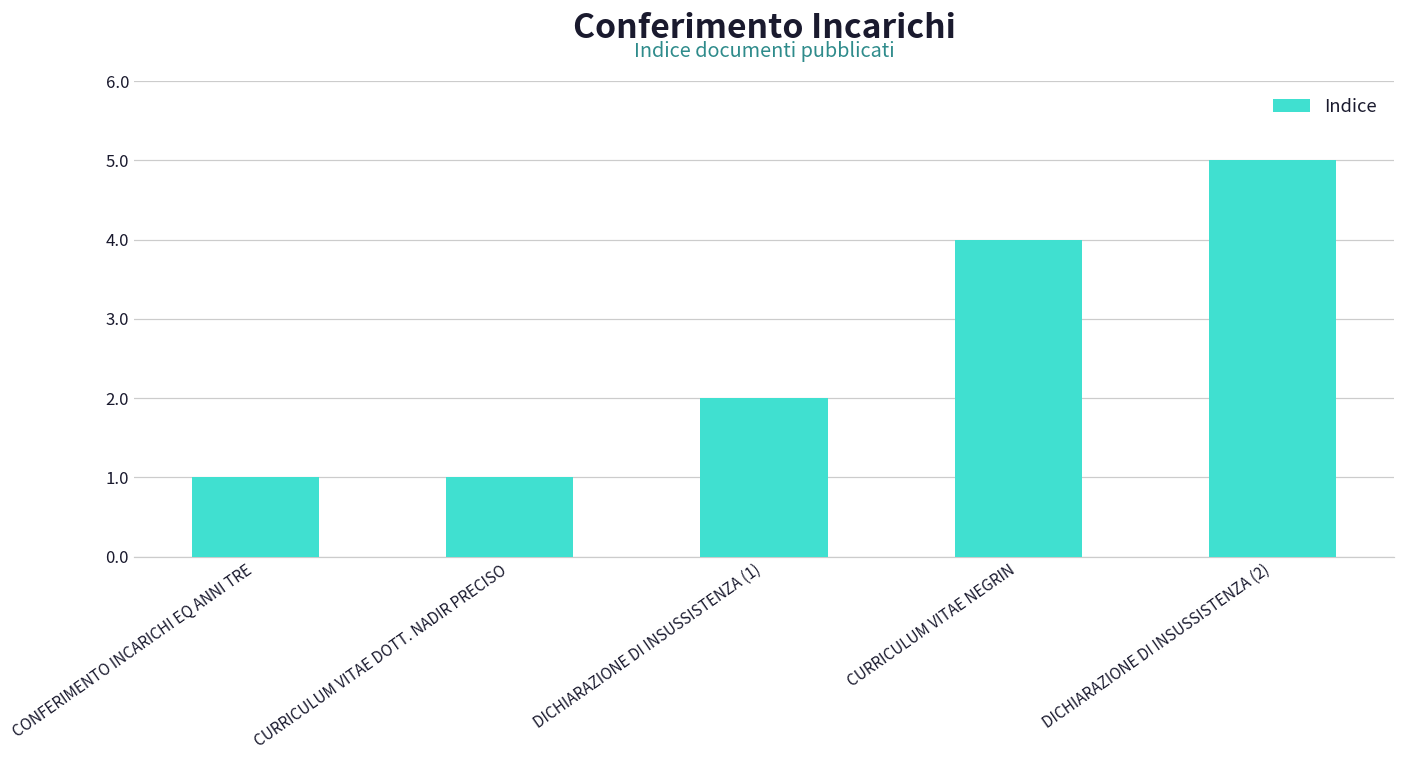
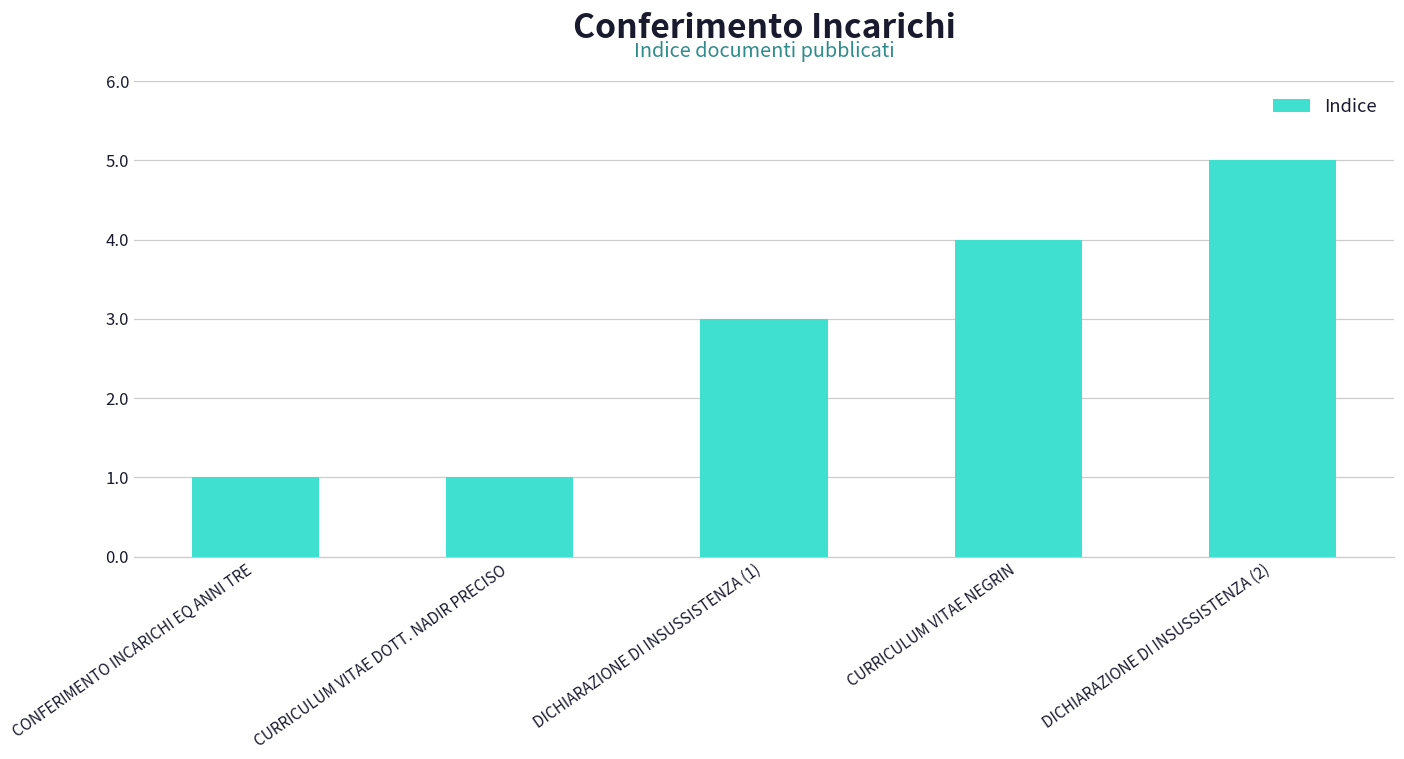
  {
    "CONFERIMENTO INCARICHI EQ ANNI TRE": 1,
    "CURRICULUM VITAE DOTT. NADIR PRECISO": 1,
-   "DICHIARAZIONE DI INSUSSISTENZA (1)": 2,
+   "DICHIARAZIONE DI INSUSSISTENZA (1)": 3,
    "CURRICULUM VITAE NEGRIN": 4,
    "DICHIARAZIONE DI INSUSSISTENZA (2)": 5
  }
